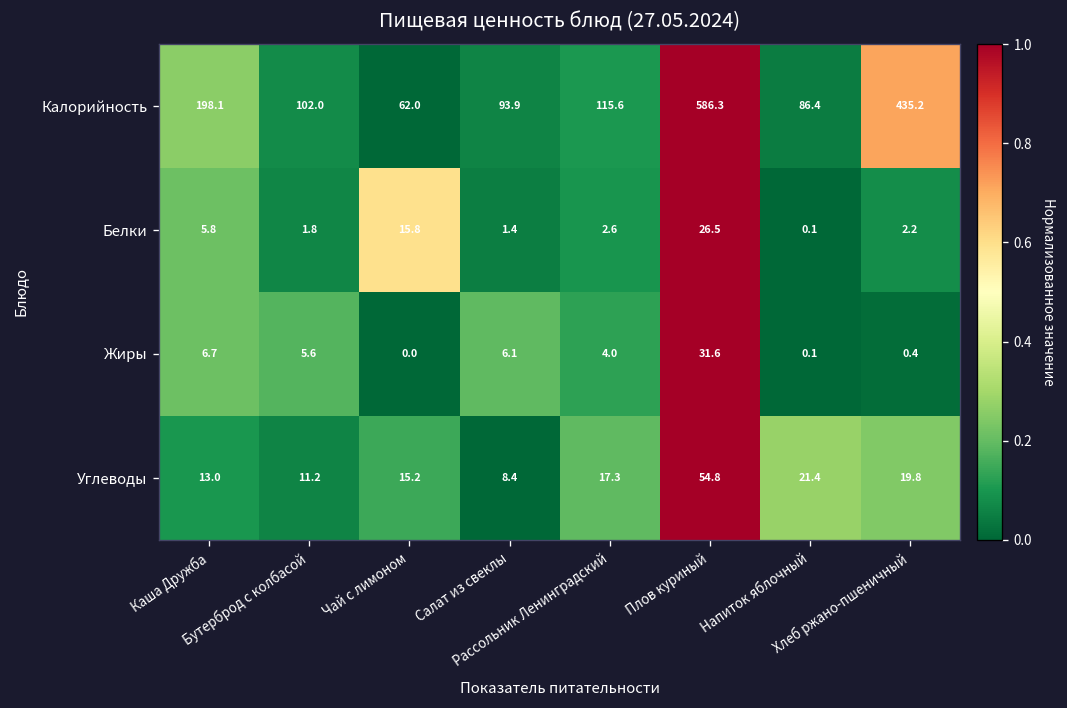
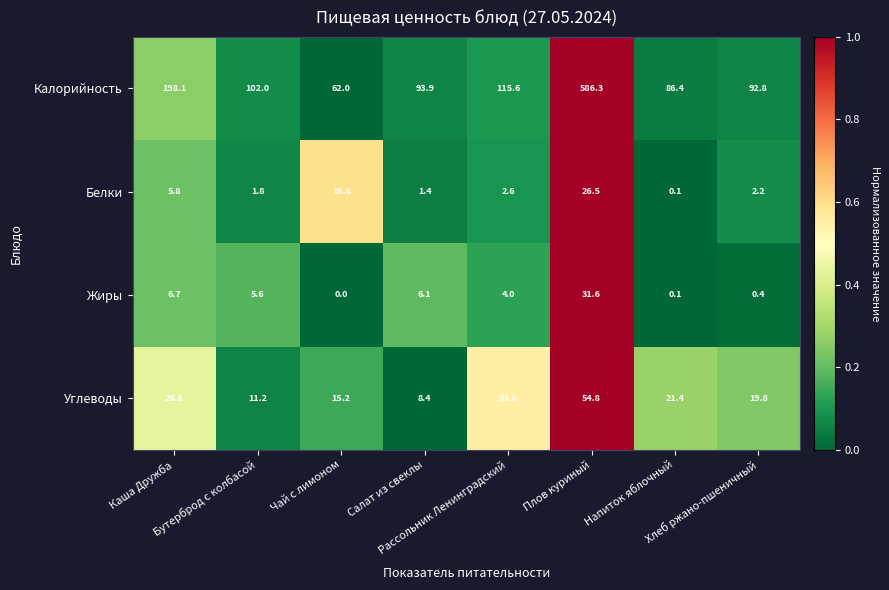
  {
    "Калорийность": {
      "Каша Дружба": 198.1,
      "Бутерброд с колбасой": 102.0,
      "Чай с лимоном": 62.0,
      "Салат из свеклы": 93.9,
      "Рассольник Ленинградский": 115.6,
      "Плов куриный": 586.3,
      "Напиток яблочный": 86.4,
-     "Хлеб ржано-пшеничный": 435.2
+     "Хлеб ржано-пшеничный": 92.8
    },
    "Белки": {
      "Каша Дружба": 5.8,
      "Бутерброд с колбасой": 1.8,
      "Чай с лимоном": 15.8,
      "Салат из свеклы": 1.4,
      "Рассольник Ленинградский": 2.6,
      "Плов куриный": 26.5,
      "Напиток яблочный": 0.1,
      "Хлеб ржано-пшеничный": 2.2
    },
    "Жиры": {
      "Каша Дружба": 6.7,
      "Бутерброд с колбасой": 5.6,
      "Чай с лимоном": 0.0,
      "Салат из свеклы": 6.1,
      "Рассольник Ленинградский": 4.0,
      "Плов куриный": 31.6,
      "Напиток яблочный": 0.1,
      "Хлеб ржано-пшеничный": 0.4
    },
    "Углеводы": {
-     "Каша Дружба": 13.0,
+     "Каша Дружба": 28.6,
      "Бутерброд с колбасой": 11.2,
      "Чай с лимоном": 15.2,
      "Салат из свеклы": 8.4,
-     "Рассольник Ленинградский": 17.3,
+     "Рассольник Ленинградский": 33.8,
      "Плов куриный": 54.8,
      "Напиток яблочный": 21.4,
      "Хлеб ржано-пшеничный": 19.8
    }
  }
